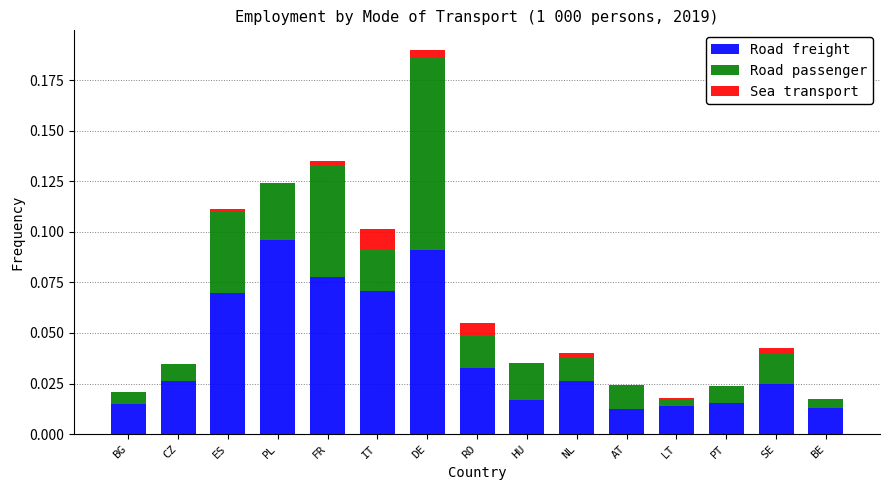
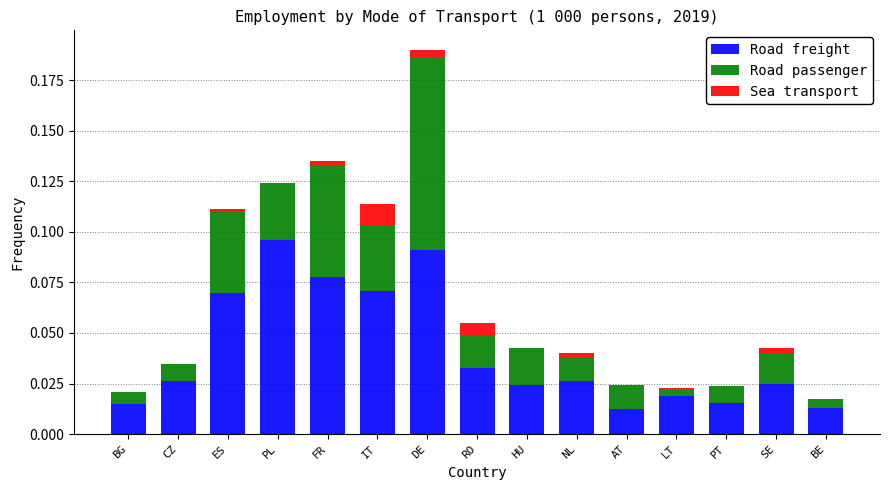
  {
    "Road freight": {
      "BG": 0.015,
      "CZ": 0.026,
      "ES": 0.070,
      "PL": 0.096,
      "FR": 0.078,
      "IT": 0.071,
      "DE": 0.091,
      "RO": 0.032,
-     "HU": 0.017,
+     "HU": 0.024,
      "NL": 0.026,
      "AT": 0.013,
-     "LT": 0.014,
+     "LT": 0.019,
      "PT": 0.015,
      "SE": 0.025,
      "BE": 0.013
    },
    "Road passenger": {
      "BG": 0.006,
      "CZ": 0.008,
      "ES": 0.040,
      "PL": 0.028,
      "FR": 0.055,
-     "IT": 0.021,
+     "IT": 0.033,
      "DE": 0.095,
      "RO": 0.016,
      "HU": 0.018,
      "NL": 0.012,
      "AT": 0.011,
      "LT": 0.004,
      "PT": 0.008,
      "SE": 0.016,
      "BE": 0.004
    },
    "Sea transport": {
      "ES": 0.002,
      "FR": 0.003,
      "IT": 0.010,
      "DE": 0.004,
      "RO": 0.006,
      "NL": 0.002,
      "AT": 0.000,
      "SE": 0.002
    }
  }
